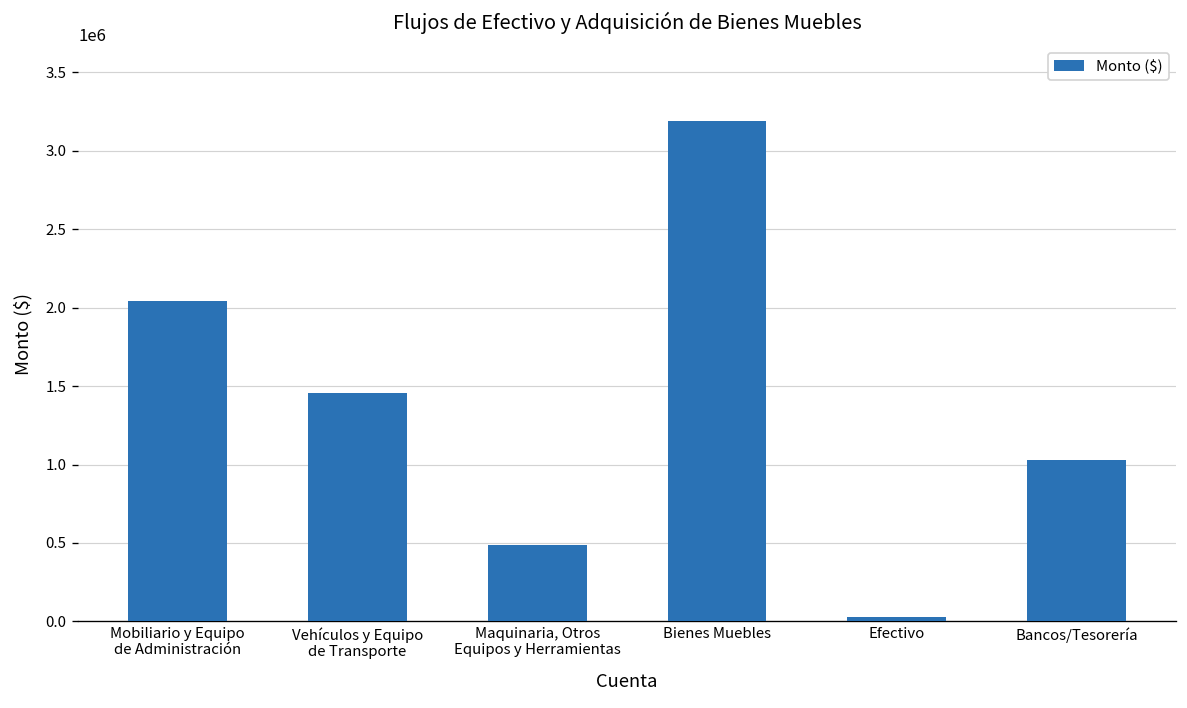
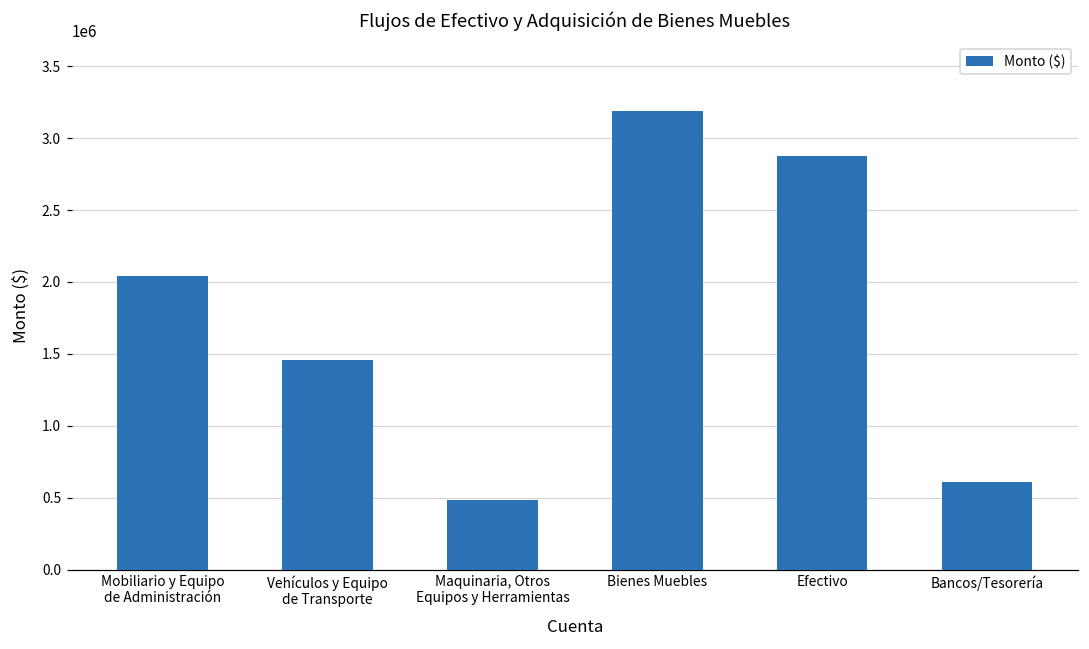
  {
    "Mobiliario y Equipo de Administración": 2040000,
    "Vehículos y Equipo de Transporte": 1450000,
    "Maquinaria, Otros Equipos y Herramientas": 490000,
    "Bienes Muebles": 3190000,
-   "Efectivo": 30000,
-   "Bancos/Tesorería": 1030000
+   "Efectivo": 2880000,
+   "Bancos/Tesorería": 610000
  }
